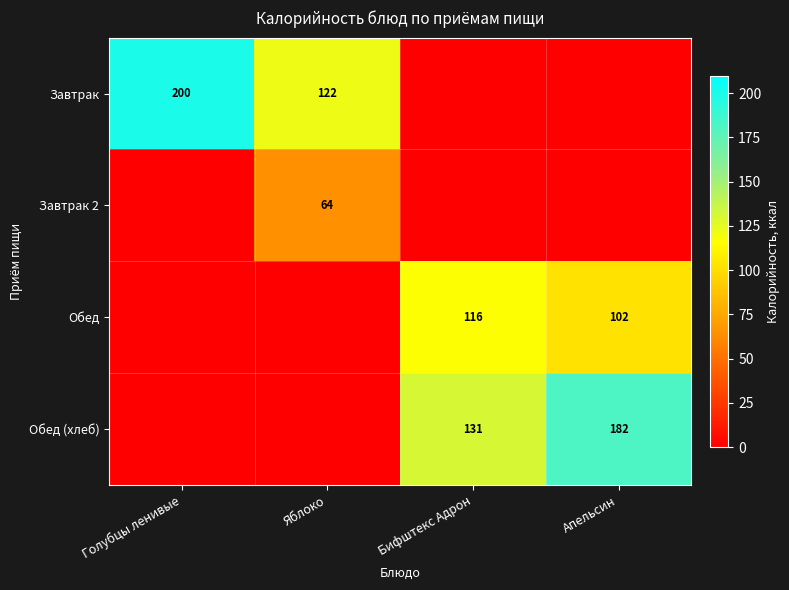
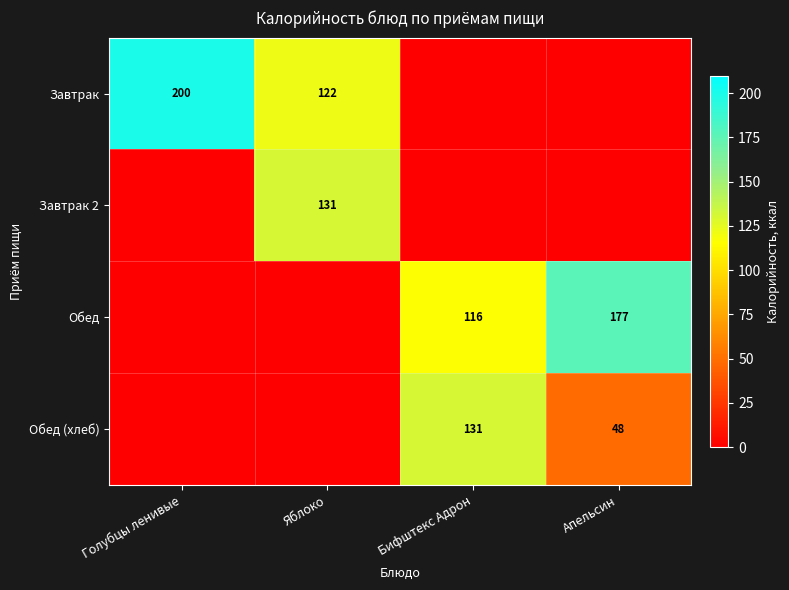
  {
    "Завтрак": {
      "Голубцы ленивые": 200,
      "Яблоко": 122
    },
    "Завтрак 2": {
-     "Яблоко": 64
+     "Яблоко": 131
    },
    "Обед": {
      "Бифштекс Адрон": 116,
-     "Апельсин": 102
+     "Апельсин": 177
    },
    "Обед (хлеб)": {
      "Бифштекс Адрон": 131,
-     "Апельсин": 182
+     "Апельсин": 48
    }
  }
